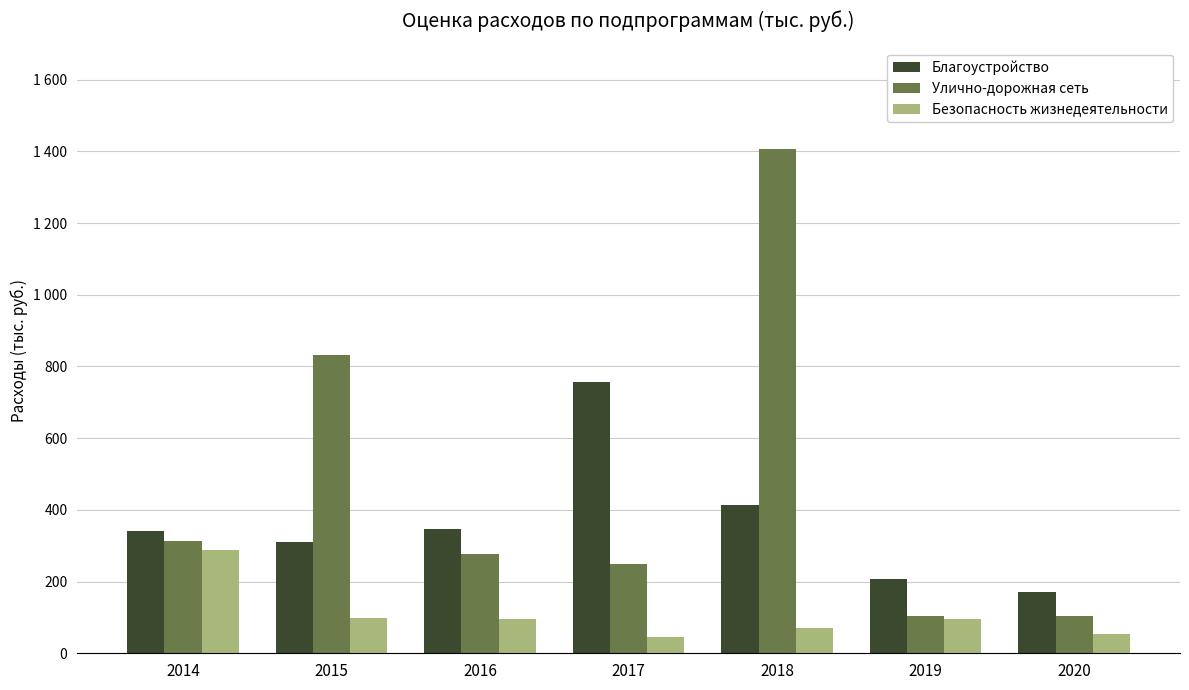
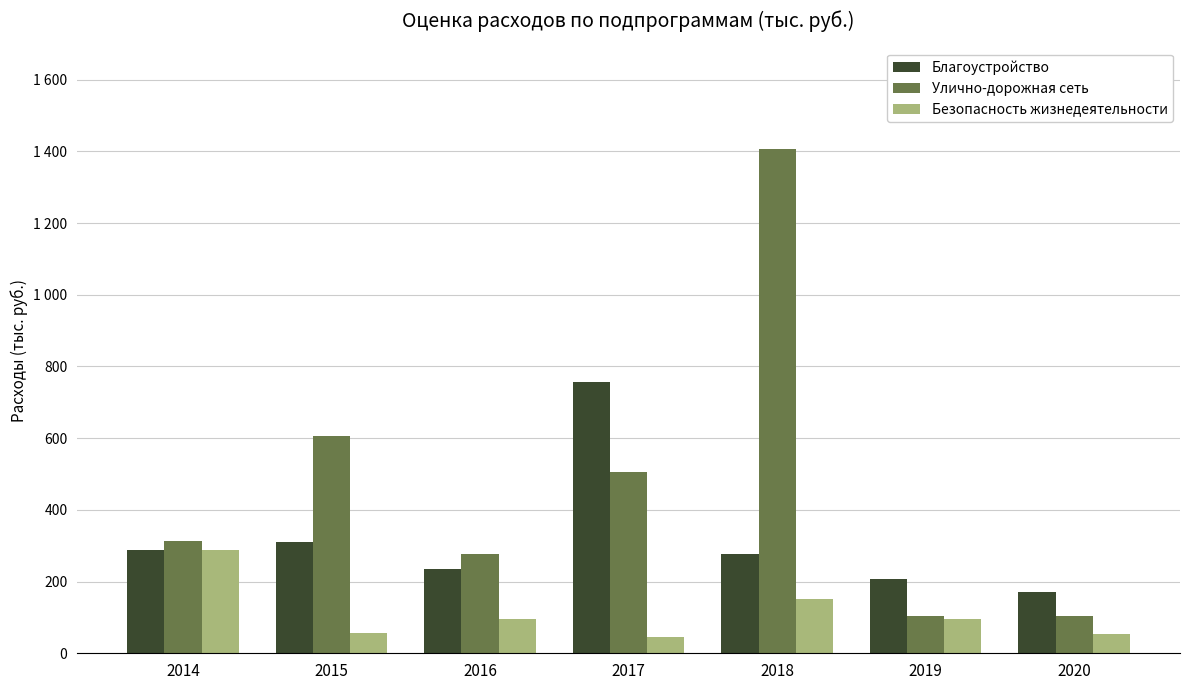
  {
    "Благоустройство": {
-     "2014": 340,
+     "2014": 290,
      "2015": 310,
-     "2016": 350,
+     "2016": 230,
      "2017": 760,
-     "2018": 410,
+     "2018": 280,
      "2019": 210,
      "2020": 170
    },
    "Улично-дорожная сеть": {
      "2014": 310,
-     "2015": 830,
+     "2015": 610,
      "2016": 280,
-     "2017": 250,
+     "2017": 510,
      "2018": 1410,
      "2019": 100,
      "2020": 110
    },
    "Безопасность жизнедеятельности": {
      "2014": 290,
-     "2015": 100,
+     "2015": 60,
      "2016": 90,
      "2017": 40,
-     "2018": 70,
+     "2018": 150,
      "2019": 90,
      "2020": 50
    }
  }
